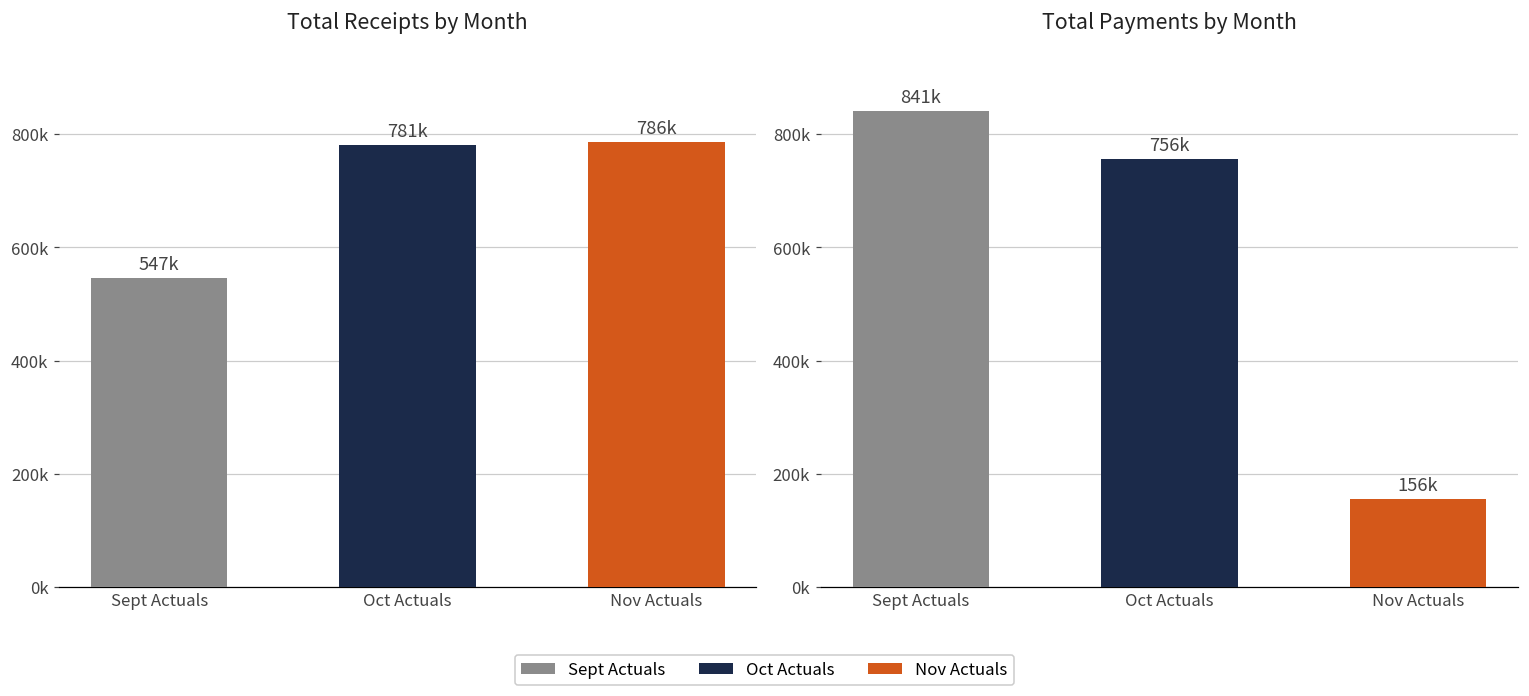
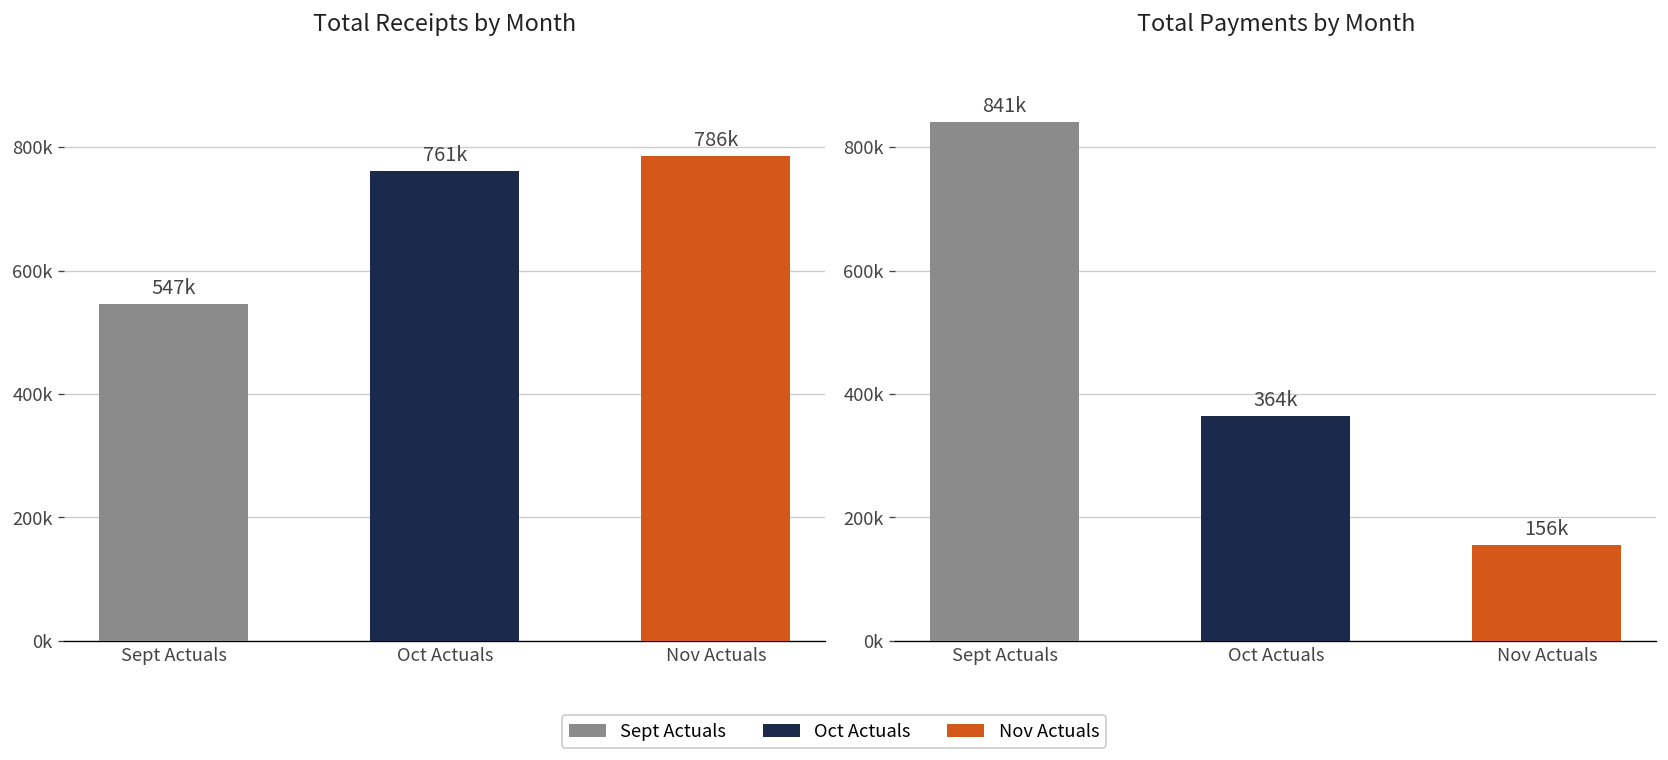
  {
    "Total Receipts by Month": {
      "Sept Actuals": "547k",
-     "Oct Actuals": "781k",
+     "Oct Actuals": "761k",
      "Nov Actuals": "786k"
    },
    "Total Payments by Month": {
      "Sept Actuals": "841k",
-     "Oct Actuals": "756k",
+     "Oct Actuals": "364k",
      "Nov Actuals": "156k"
    }
  }
